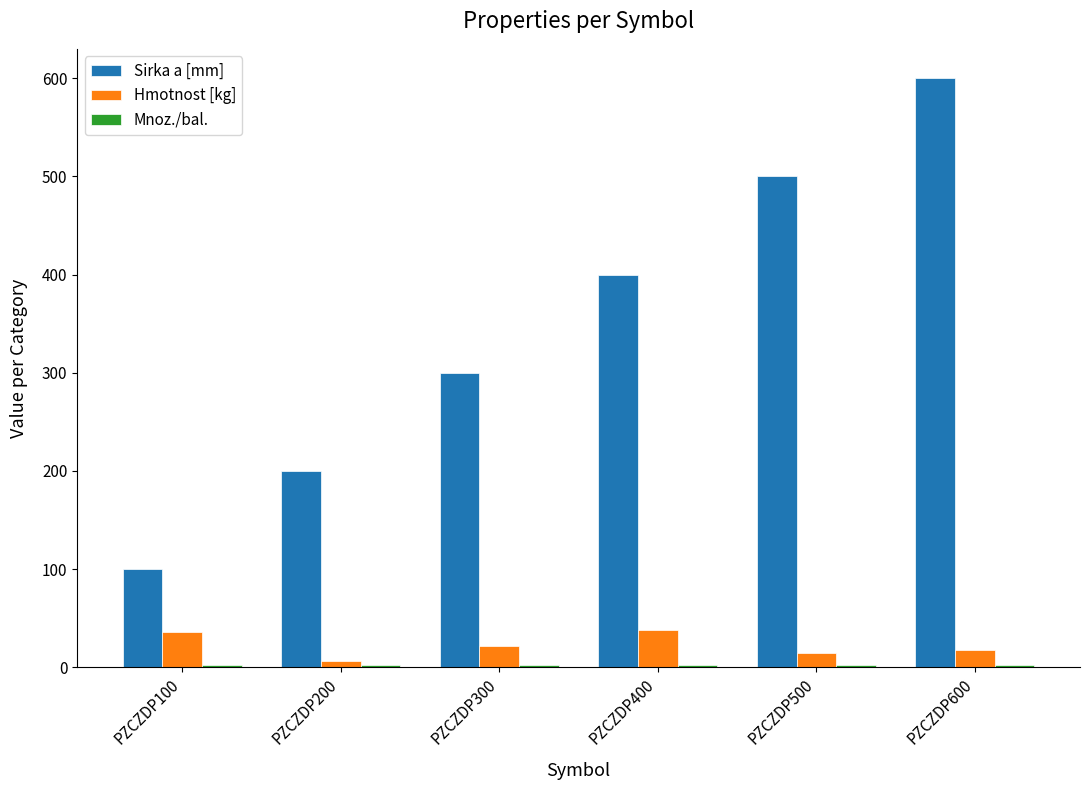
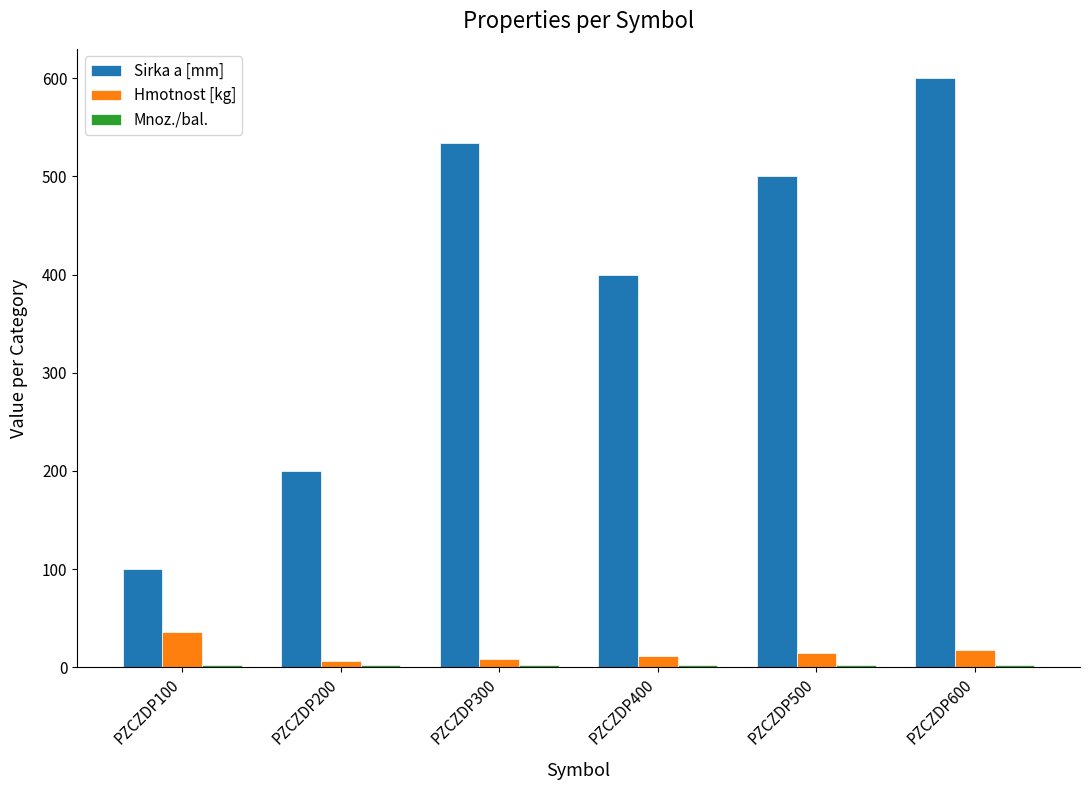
  {
    "Sirka a [mm]": {
      "PZCZDP100": 100,
      "PZCZDP200": 200,
-     "PZCZDP300": 300,
+     "PZCZDP300": 530,
      "PZCZDP400": 400,
      "PZCZDP500": 500,
      "PZCZDP600": 600
    },
    "Hmotnost [kg]": {
      "PZCZDP100": 40,
      "PZCZDP200": 10,
-     "PZCZDP300": 20,
-     "PZCZDP400": 40,
+     "PZCZDP300": 10,
+     "PZCZDP400": 10,
      "PZCZDP500": 10,
      "PZCZDP600": 20
    }
  }
